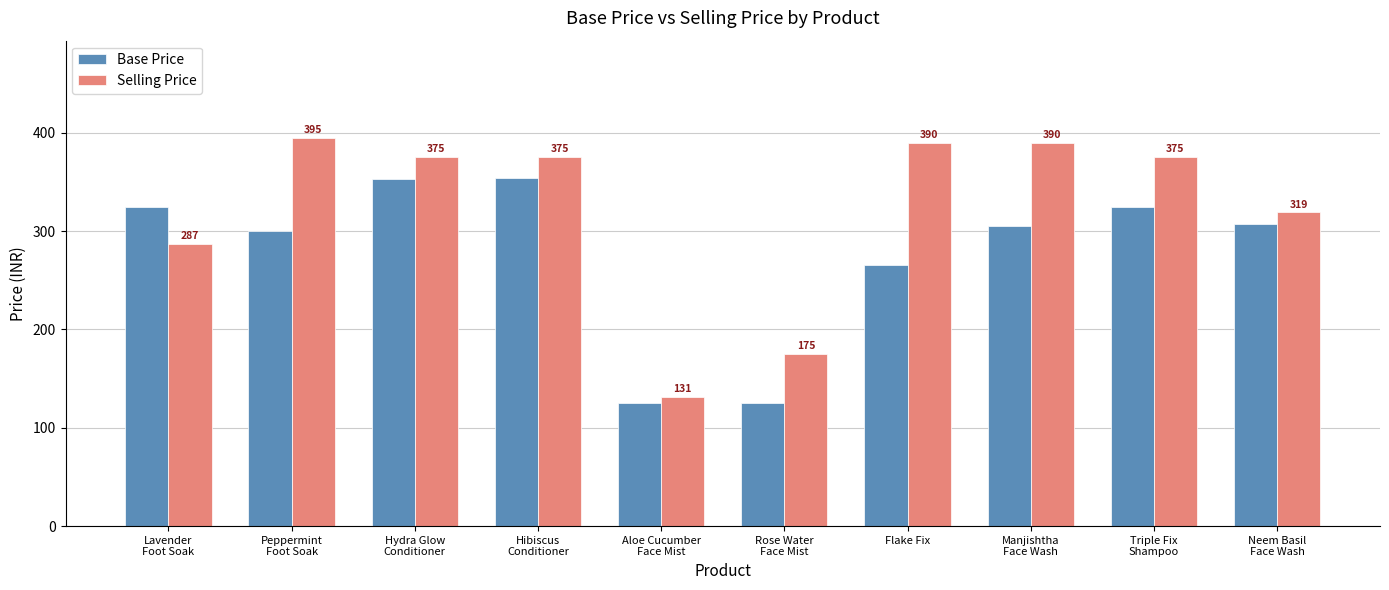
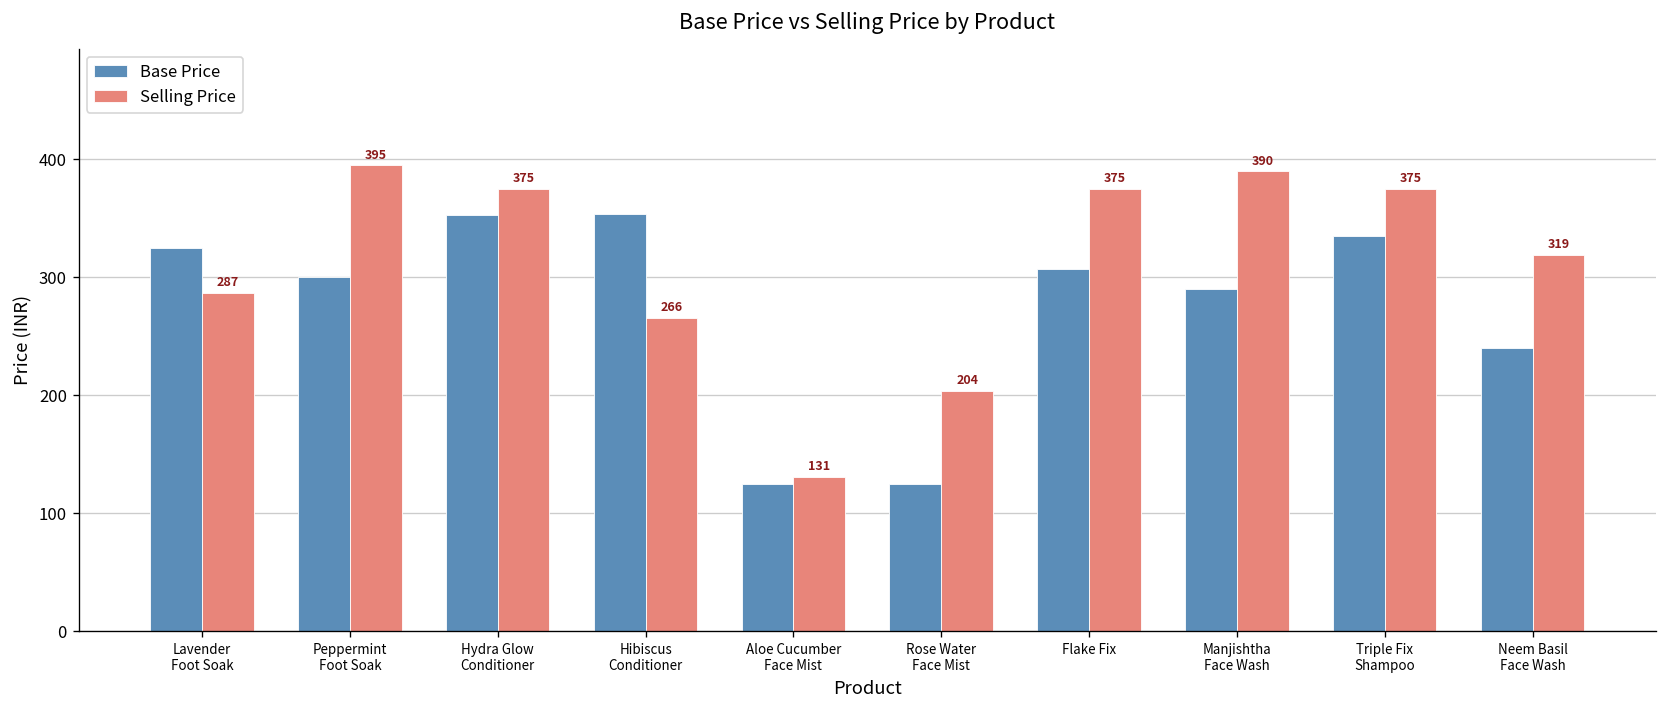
  {
    "Base Price": {
      "Lavender Foot Soak": 330,
      "Peppermint Foot Soak": 300,
      "Hydra Glow Conditioner": 350,
      "Hibiscus Conditioner": 350,
      "Aloe Cucumber Face Mist": 130,
      "Rose Water Face Mist": 130,
-     "Flake Fix": 270,
-     "Manjishtha Face Wash": 310,
-     "Triple Fix Shampoo": 330,
-     "Neem Basil Face Wash": 310
+     "Flake Fix": 310,
+     "Manjishtha Face Wash": 290,
+     "Triple Fix Shampoo": 340,
+     "Neem Basil Face Wash": 240
    },
    "Selling Price": {
      "Lavender Foot Soak": 287,
      "Peppermint Foot Soak": 395,
      "Hydra Glow Conditioner": 375,
-     "Hibiscus Conditioner": 375,
+     "Hibiscus Conditioner": 266,
      "Aloe Cucumber Face Mist": 131,
-     "Rose Water Face Mist": 175,
-     "Flake Fix": 390,
+     "Rose Water Face Mist": 204,
+     "Flake Fix": 375,
      "Manjishtha Face Wash": 390,
      "Triple Fix Shampoo": 375,
      "Neem Basil Face Wash": 319
    }
  }
